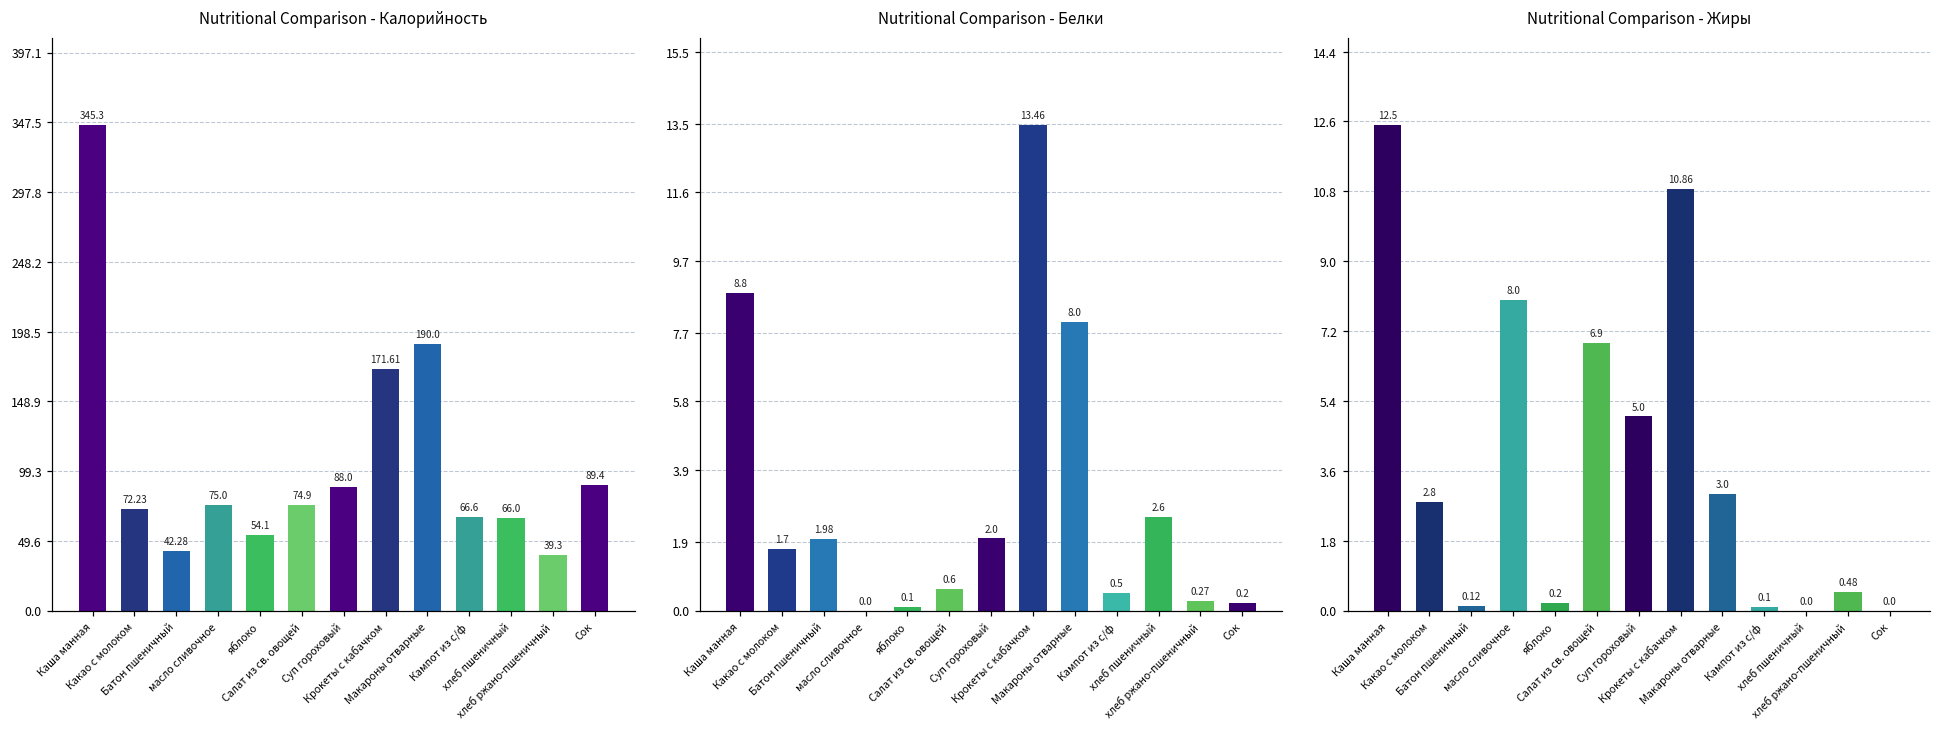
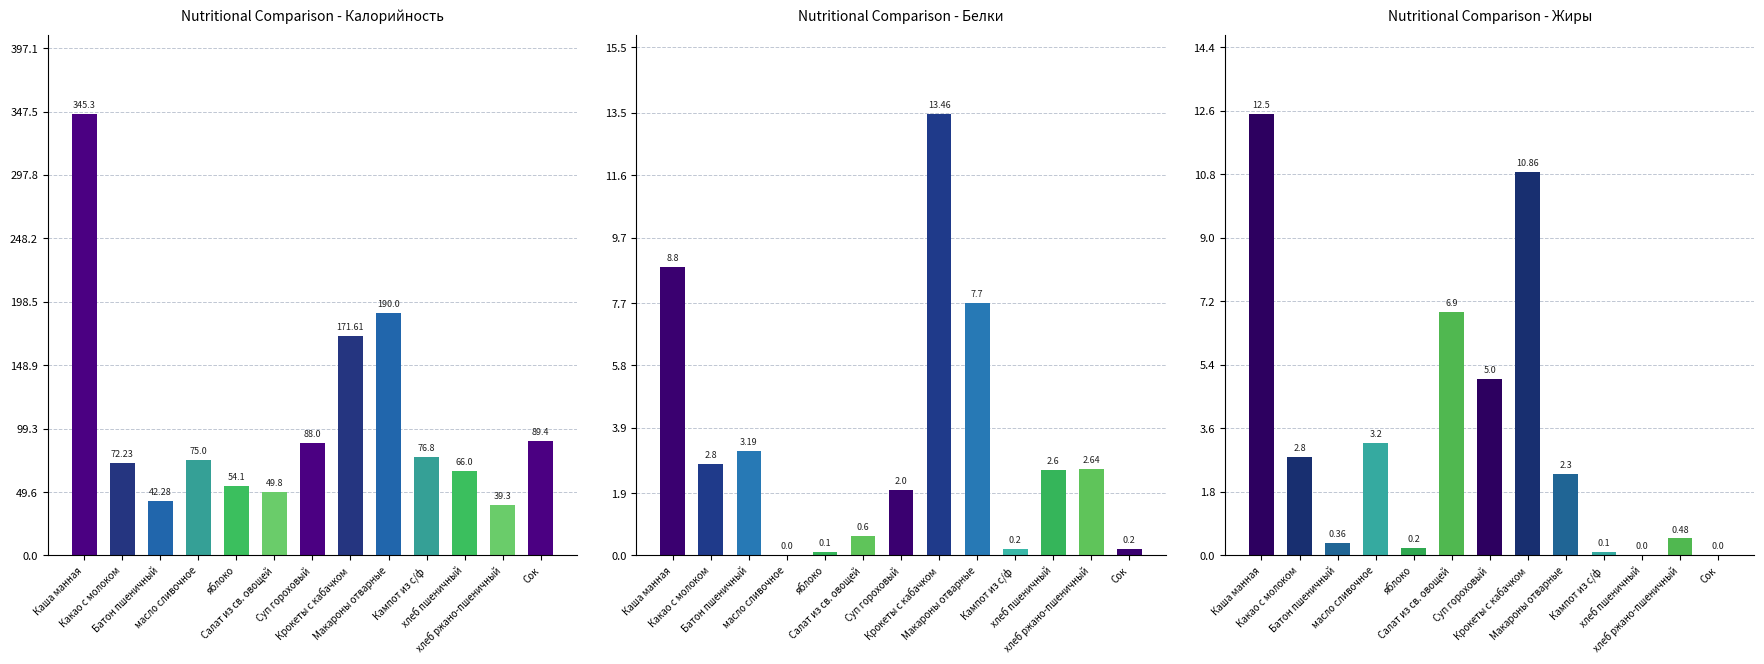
  {
    "Nutritional Comparison - Калорийность": {
      "Каша манная": 345.3,
      "Какао с молоком": 72.23,
      "Батон пшеничный": 42.28,
      "масло сливочное": 75.0,
      "яблоко": 54.1,
-     "Салат из св. овощей": 74.9,
+     "Салат из св. овощей": 49.8,
      "Суп гороховый": 88.0,
      "Крокеты с кабачком": 171.61,
      "Макароны отварные": 190.0,
-     "Кампот из с/ф": 66.6,
+     "Кампот из с/ф": 76.8,
      "хлеб пшеничный": 66.0,
      "хлеб ржано-пшеничный": 39.3,
      "Сок": 89.4
    },
    "Nutritional Comparison - Белки": {
      "Каша манная": 8.8,
-     "Какао с молоком": 1.7,
-     "Батон пшеничный": 1.98,
+     "Какао с молоком": 2.8,
+     "Батон пшеничный": 3.19,
      "масло сливочное": 0.0,
      "яблоко": 0.1,
      "Салат из св. овощей": 0.6,
      "Суп гороховый": 2.0,
      "Крокеты с кабачком": 13.46,
-     "Макароны отварные": 8.0,
-     "Кампот из с/ф": 0.5,
+     "Макароны отварные": 7.7,
+     "Кампот из с/ф": 0.2,
      "хлеб пшеничный": 2.6,
-     "хлеб ржано-пшеничный": 0.27,
+     "хлеб ржано-пшеничный": 2.64,
      "Сок": 0.2
    },
    "Nutritional Comparison - Жиры": {
      "Каша манная": 12.5,
      "Какао с молоком": 2.8,
-     "Батон пшеничный": 0.12,
-     "масло сливочное": 8.0,
+     "Батон пшеничный": 0.36,
+     "масло сливочное": 3.2,
      "яблоко": 0.2,
      "Салат из св. овощей": 6.9,
      "Суп гороховый": 5.0,
      "Крокеты с кабачком": 10.86,
-     "Макароны отварные": 3.0,
+     "Макароны отварные": 2.3,
      "Кампот из с/ф": 0.1,
      "хлеб пшеничный": 0.0,
      "хлеб ржано-пшеничный": 0.48,
      "Сок": 0.0
    }
  }
